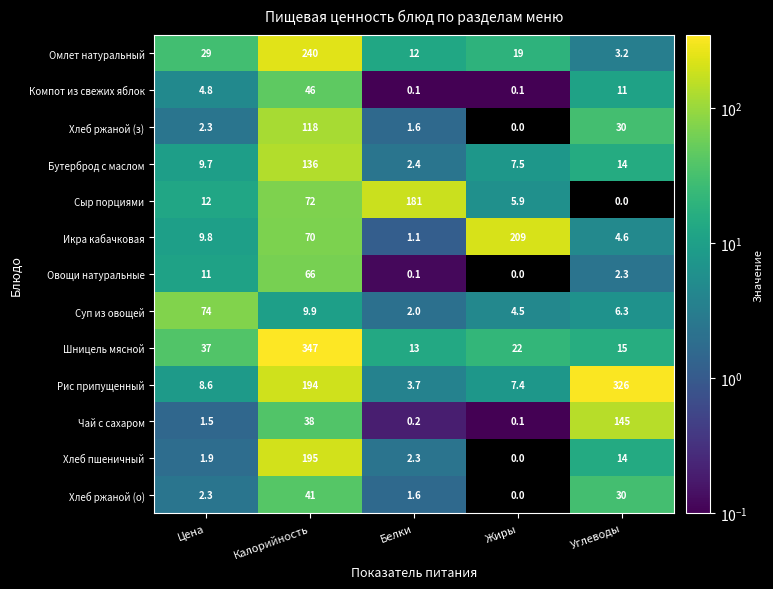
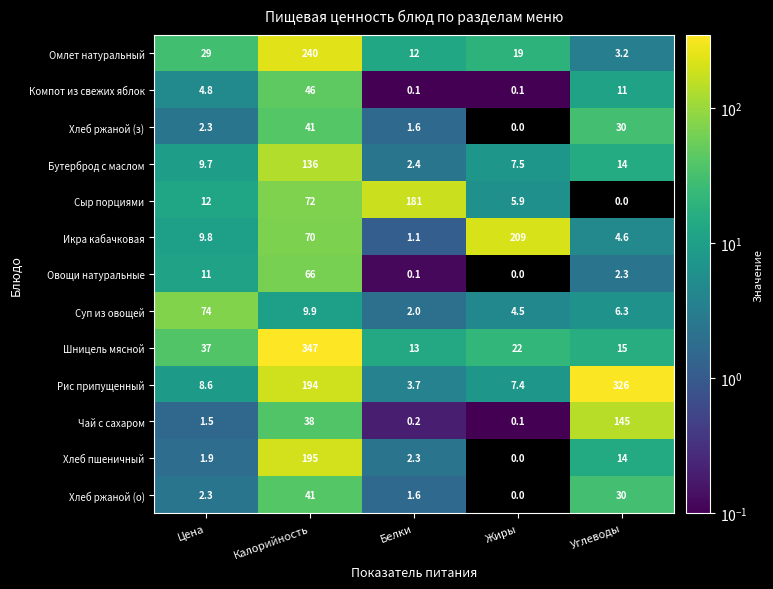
  {
    "Омлет натуральный": {
      "Цена": 29,
      "Калорийность": 240,
      "Белки": 12,
      "Жиры": 19,
      "Углеводы": 3.2
    },
    "Компот из свежих яблок": {
      "Цена": 4.8,
      "Калорийность": 46,
      "Белки": 0.1,
      "Жиры": 0.1,
      "Углеводы": 11
    },
    "Хлеб ржаной (з)": {
      "Цена": 2.3,
-     "Калорийность": 118,
+     "Калорийность": 41,
      "Белки": 1.6,
      "Жиры": 0.0,
      "Углеводы": 30
    },
    "Бутерброд с маслом": {
      "Цена": 9.7,
      "Калорийность": 136,
      "Белки": 2.4,
      "Жиры": 7.5,
      "Углеводы": 14
    },
    "Сыр порциями": {
      "Цена": 12,
      "Калорийность": 72,
      "Белки": 181,
      "Жиры": 5.9,
      "Углеводы": 0.0
    },
    "Икра кабачковая": {
      "Цена": 9.8,
      "Калорийность": 70,
      "Белки": 1.1,
      "Жиры": 209,
      "Углеводы": 4.6
    },
    "Овощи натуральные": {
      "Цена": 11,
      "Калорийность": 66,
      "Белки": 0.1,
      "Жиры": 0.0,
      "Углеводы": 2.3
    },
    "Суп из овощей": {
      "Цена": 74,
      "Калорийность": 9.9,
      "Белки": 2.0,
      "Жиры": 4.5,
      "Углеводы": 6.3
    },
    "Шницель мясной": {
      "Цена": 37,
      "Калорийность": 347,
      "Белки": 13,
      "Жиры": 22,
      "Углеводы": 15
    },
    "Рис припущенный": {
      "Цена": 8.6,
      "Калорийность": 194,
      "Белки": 3.7,
      "Жиры": 7.4,
      "Углеводы": 326
    },
    "Чай с сахаром": {
      "Цена": 1.5,
      "Калорийность": 38,
      "Белки": 0.2,
      "Жиры": 0.1,
      "Углеводы": 145
    },
    "Хлеб пшеничный": {
      "Цена": 1.9,
      "Калорийность": 195,
      "Белки": 2.3,
      "Жиры": 0.0,
      "Углеводы": 14
    },
    "Хлеб ржаной (о)": {
      "Цена": 2.3,
      "Калорийность": 41,
      "Белки": 1.6,
      "Жиры": 0.0,
      "Углеводы": 30
    }
  }
